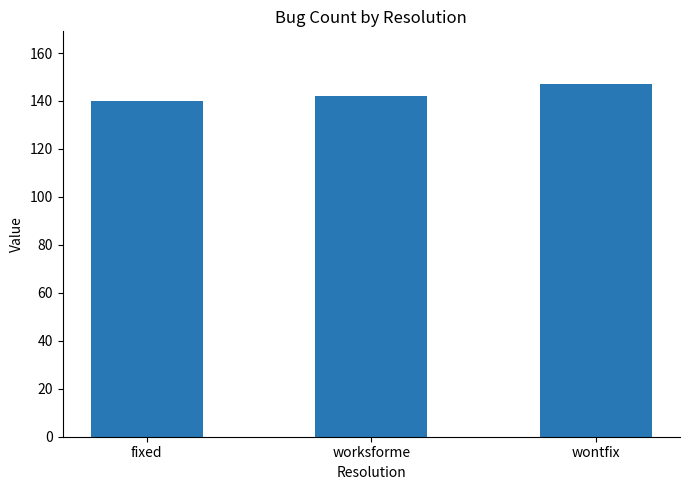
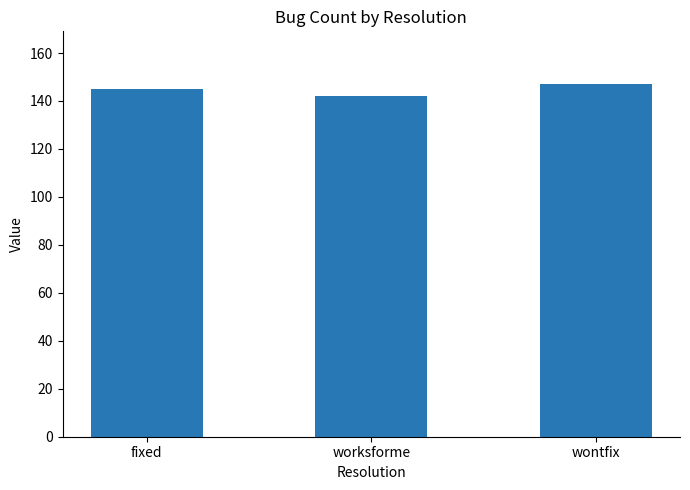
  {
-   "fixed": 140,
+   "fixed": 145,
    "worksforme": 142,
    "wontfix": 147
  }
